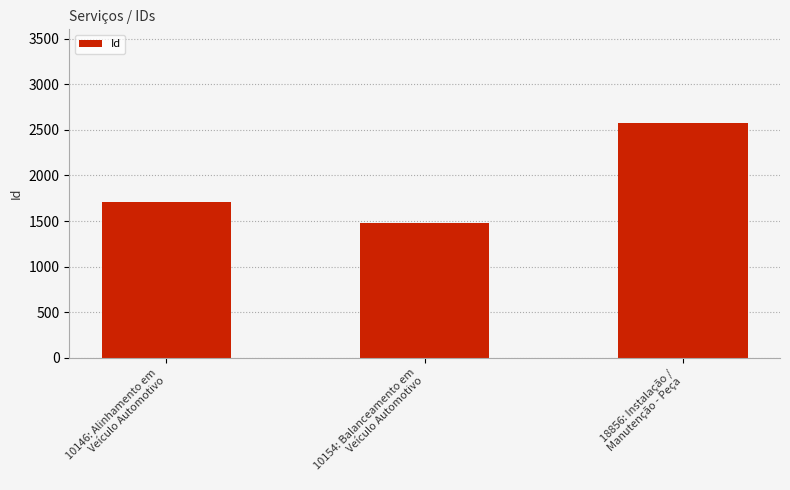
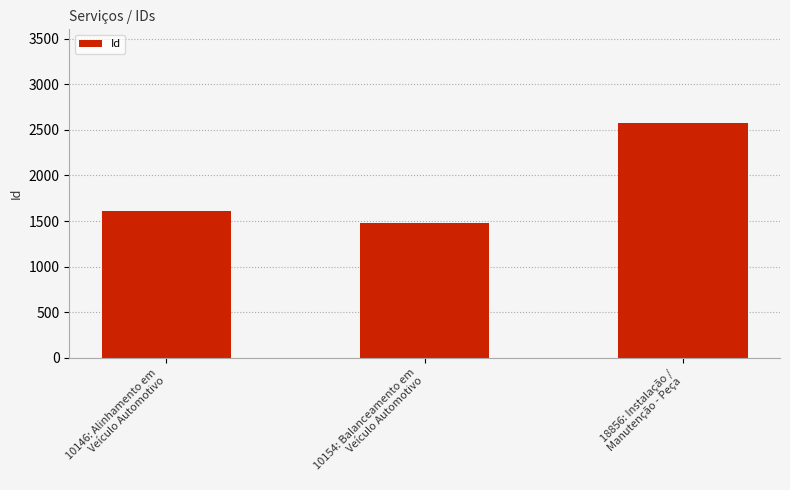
  {
-   "10146: Alinhamento em Veículo Automotivo": 1700,
+   "10146: Alinhamento em Veículo Automotivo": 1600,
    "10154: Balanceamento em Veículo Automotivo": 1500,
    "18856: Instalação / Manutenção - Peça": 2600
  }
